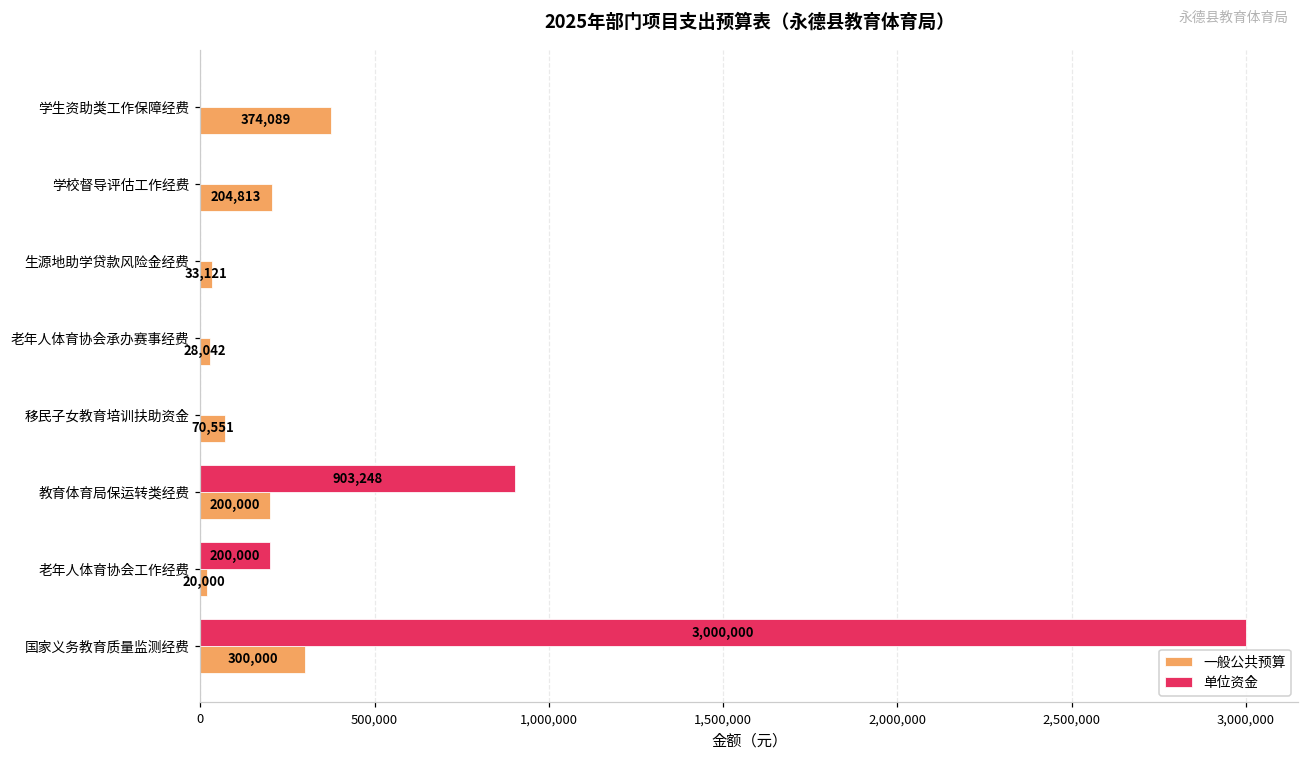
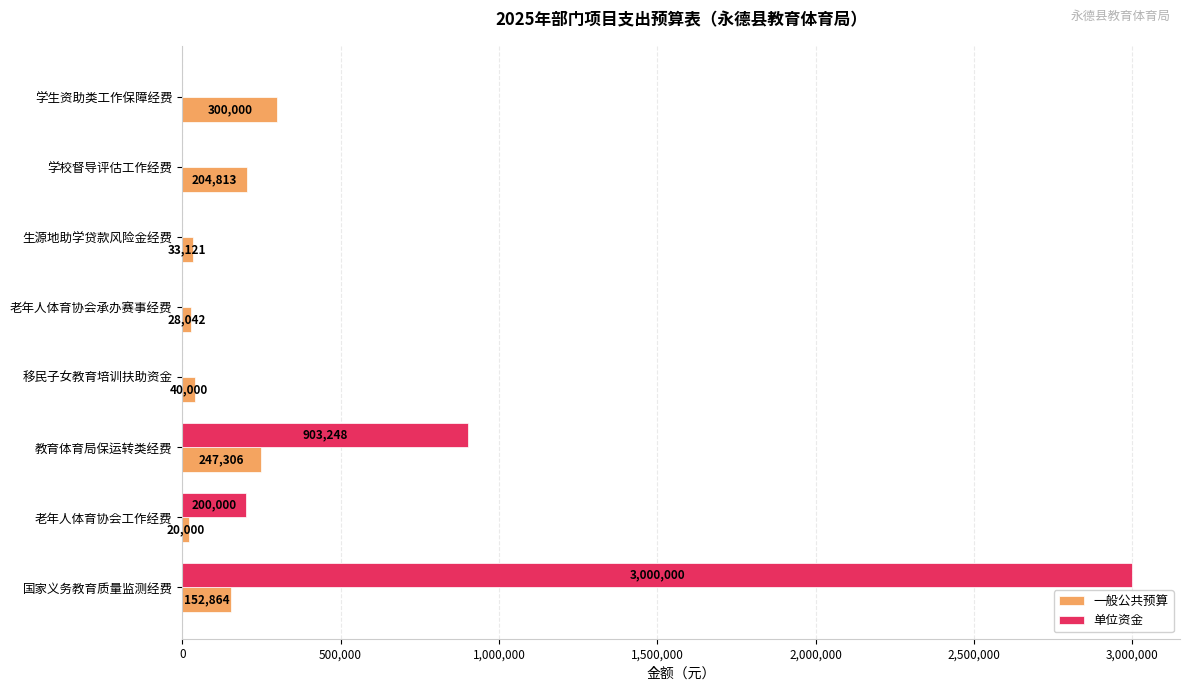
  {
    "一般公共预算": {
-     "学生资助类工作保障经费": "374,089",
+     "学生资助类工作保障经费": "300,000",
      "学校督导评估工作经费": "204,813",
      "生源地助学贷款风险金经费": "33,121",
      "老年人体育协会承办赛事经费": "28,042",
-     "移民子女教育培训扶助资金": "70,551",
-     "教育体育局保运转类经费": "200,000",
+     "移民子女教育培训扶助资金": "40,000",
+     "教育体育局保运转类经费": "247,306",
      "老年人体育协会工作经费": "20,000",
-     "国家义务教育质量监测经费": "300,000"
+     "国家义务教育质量监测经费": "152,864"
    },
    "单位资金": {
      "教育体育局保运转类经费": "903,248",
      "老年人体育协会工作经费": "200,000",
      "国家义务教育质量监测经费": "3,000,000"
    }
  }
